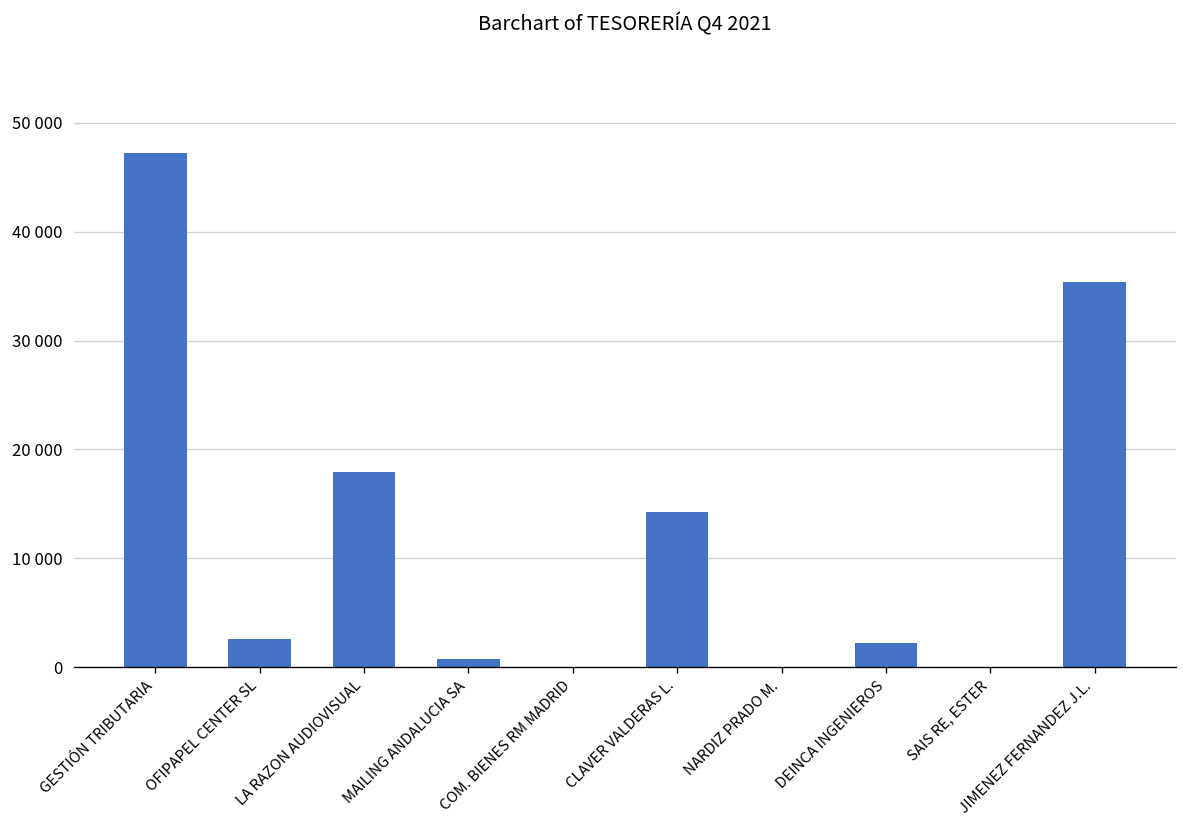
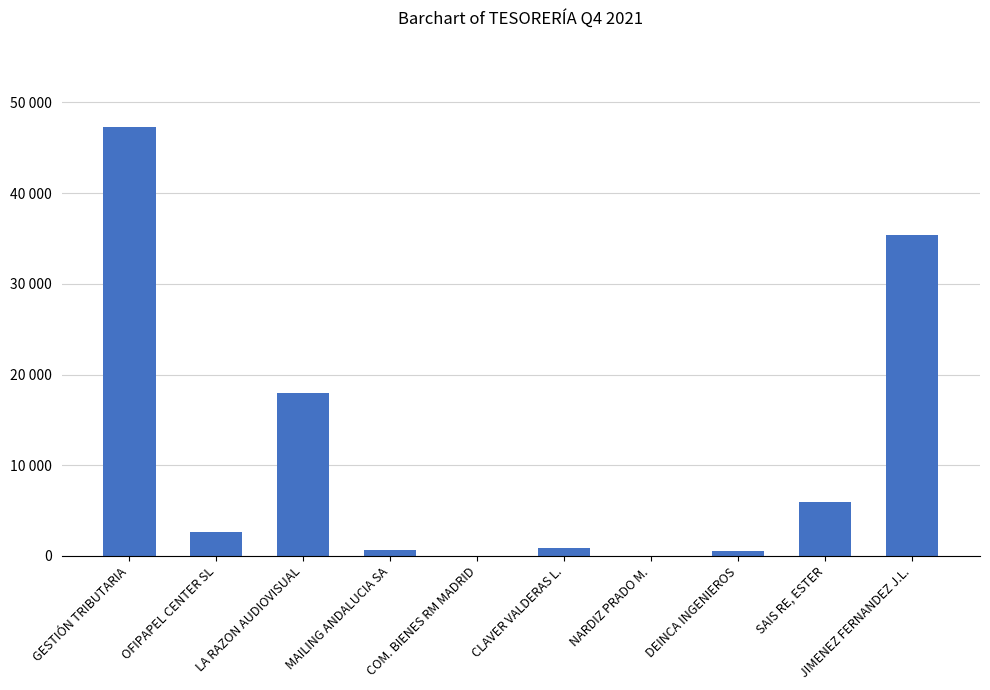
  {
    "GESTIÓN TRIBUTARIA": 47000,
    "OFIPAPEL CENTER SL": 3000,
    "LA RAZON AUDIOVISUAL": 18000,
    "MAILING ANDALUCIA SA": 1000,
-   "CLAVER VALDERAS L.": 14000,
-   "DEINCA INGENIEROS": 2000,
-   "SAIS RE, ESTER": 0,
+   "CLAVER VALDERAS L.": 1000,
+   "DEINCA INGENIEROS": 0,
+   "SAIS RE, ESTER": 6000,
    "JIMENEZ FERNANDEZ J.L.": 35000
  }
